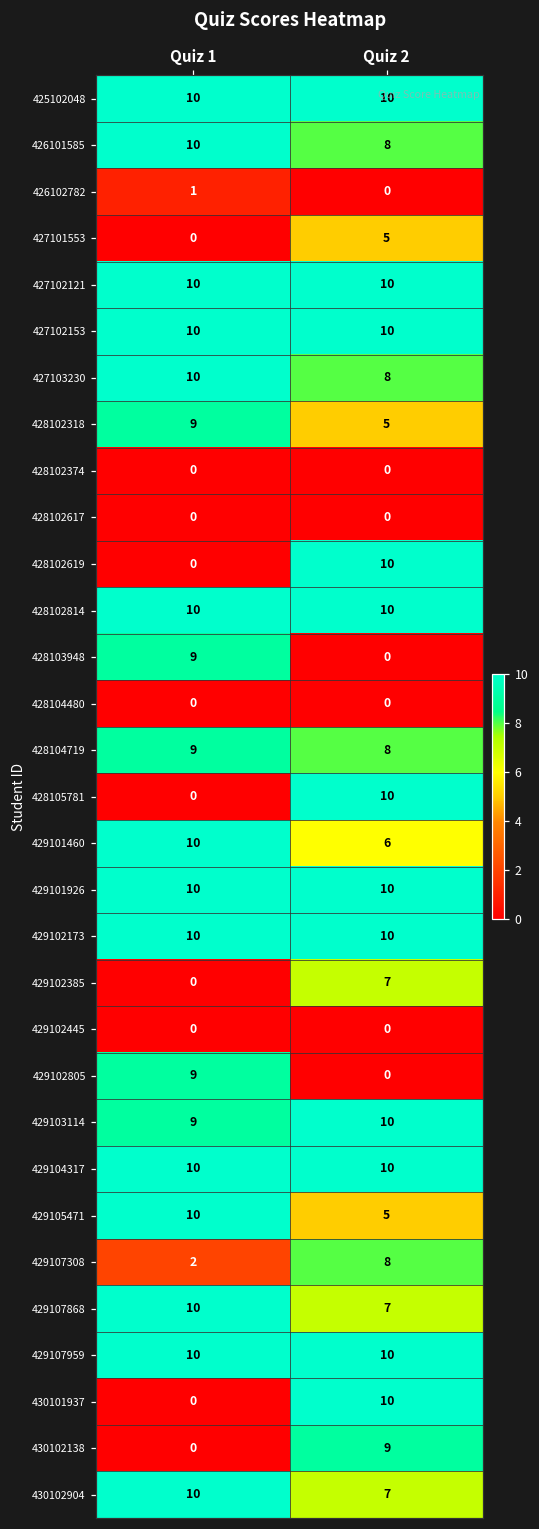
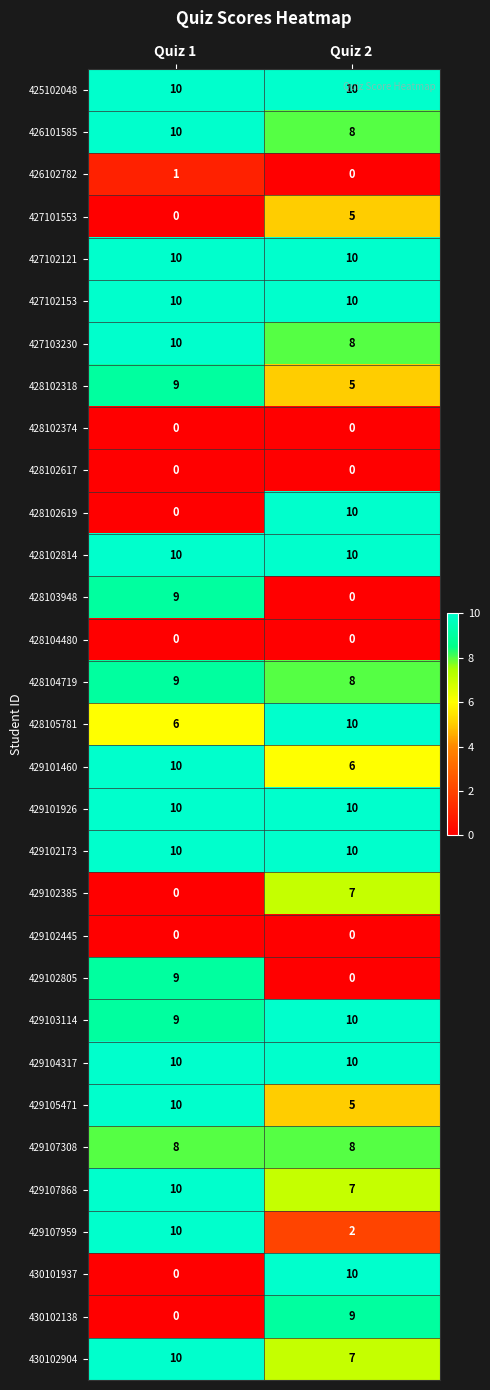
  {
    "425102048": {
      "Quiz 1": 10
    },
    "426101585": {
      "Quiz 1": 10,
      "Quiz 2": 8
    },
    "426102782": {
      "Quiz 1": 1,
      "Quiz 2": 0
    },
    "427101553": {
      "Quiz 1": 0,
      "Quiz 2": 5
    },
    "427102121": {
      "Quiz 1": 10,
      "Quiz 2": 10
    },
    "427102153": {
      "Quiz 1": 10,
      "Quiz 2": 10
    },
    "427103230": {
      "Quiz 1": 10,
      "Quiz 2": 8
    },
    "428102318": {
      "Quiz 1": 9,
      "Quiz 2": 5
    },
    "428102374": {
      "Quiz 1": 0,
      "Quiz 2": 0
    },
    "428102617": {
      "Quiz 1": 0,
      "Quiz 2": 0
    },
    "428102619": {
      "Quiz 1": 0,
      "Quiz 2": 10
    },
    "428102814": {
      "Quiz 1": 10,
      "Quiz 2": 10
    },
    "428103948": {
      "Quiz 1": 9,
      "Quiz 2": 0
    },
    "428104480": {
      "Quiz 1": 0,
      "Quiz 2": 0
    },
    "428104719": {
      "Quiz 1": 9,
      "Quiz 2": 8
    },
    "428105781": {
-     "Quiz 1": 0,
+     "Quiz 1": 6,
      "Quiz 2": 10
    },
    "429101460": {
      "Quiz 1": 10,
      "Quiz 2": 6
    },
    "429101926": {
      "Quiz 1": 10,
      "Quiz 2": 10
    },
    "429102173": {
      "Quiz 1": 10,
      "Quiz 2": 10
    },
    "429102385": {
      "Quiz 1": 0,
      "Quiz 2": 7
    },
    "429102445": {
      "Quiz 1": 0,
      "Quiz 2": 0
    },
    "429102805": {
      "Quiz 1": 9,
      "Quiz 2": 0
    },
    "429103114": {
      "Quiz 1": 9,
      "Quiz 2": 10
    },
    "429104317": {
      "Quiz 1": 10,
      "Quiz 2": 10
    },
    "429105471": {
      "Quiz 1": 10,
      "Quiz 2": 5
    },
    "429107308": {
-     "Quiz 1": 2,
+     "Quiz 1": 8,
      "Quiz 2": 8
    },
    "429107868": {
      "Quiz 1": 10,
      "Quiz 2": 7
    },
    "429107959": {
      "Quiz 1": 10,
-     "Quiz 2": 10
+     "Quiz 2": 2
    },
    "430101937": {
      "Quiz 1": 0,
      "Quiz 2": 10
    },
    "430102138": {
      "Quiz 1": 0,
      "Quiz 2": 9
    },
    "430102904": {
      "Quiz 1": 10,
      "Quiz 2": 7
    }
  }
